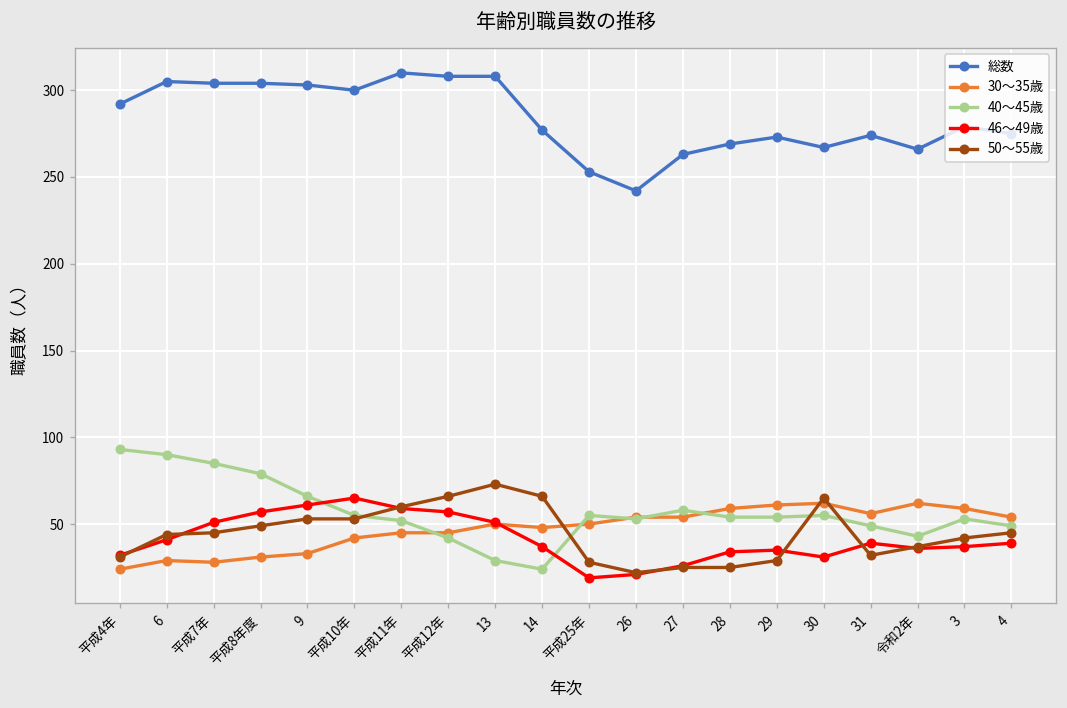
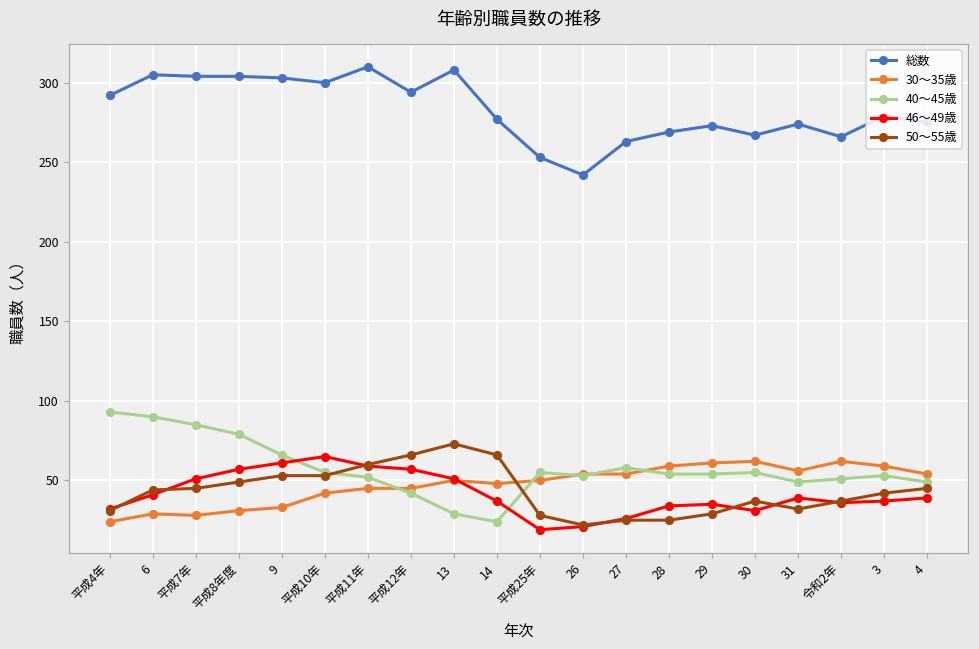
  {
    "総数": {
      "平成4年": 292,
      "6": 305,
      "平成7年": 304,
      "平成8年度": 304,
      "9": 303,
      "平成10年": 300,
      "平成11年": 310,
-     "平成12年": 308,
+     "平成12年": 294,
      "13": 308,
      "14": 277,
      "平成25年": 253,
      "26": 242,
      "27": 263,
      "28": 269,
      "29": 273,
      "30": 267,
      "31": 274,
      "令和2年": 266
    },
    "30～35歳": {
      "平成4年": 24,
      "6": 29,
      "平成7年": 28,
      "平成8年度": 31,
      "9": 33,
      "平成10年": 42,
      "平成11年": 45,
      "平成12年": 45,
      "14": 48,
      "平成25年": 50,
      "27": 54,
      "28": 59,
      "29": 61,
      "30": 62,
      "31": 56,
      "令和2年": 62,
      "3": 59,
      "4": 54
    },
    "40～45歳": {
      "平成4年": 93,
      "6": 90,
      "平成7年": 85,
      "平成8年度": 79,
      "9": 66,
      "平成10年": 55,
      "平成11年": 52,
      "平成12年": 42,
      "13": 29,
      "14": 24,
      "平成25年": 55,
      "27": 58,
      "28": 54,
      "29": 54,
      "30": 55,
      "31": 49,
-     "令和2年": 43,
+     "令和2年": 51,
      "3": 53,
      "4": 49
    },
    "46～49歳": {
      "6": 41,
      "平成7年": 51,
      "平成8年度": 57,
      "9": 61,
      "平成10年": 65,
      "平成12年": 57,
      "14": 37,
      "平成25年": 19,
      "28": 34,
      "29": 35,
      "30": 31,
      "31": 39,
      "3": 37,
      "4": 39
    },
    "50～55歳": {
      "6": 44,
      "平成7年": 45,
      "平成8年度": 49,
      "9": 53,
      "平成10年": 53,
      "平成12年": 66,
      "13": 73,
      "14": 66,
      "平成25年": 28,
      "28": 25,
      "29": 29,
-     "30": 65,
+     "30": 37,
      "31": 32,
      "3": 42,
      "4": 45
    }
  }
